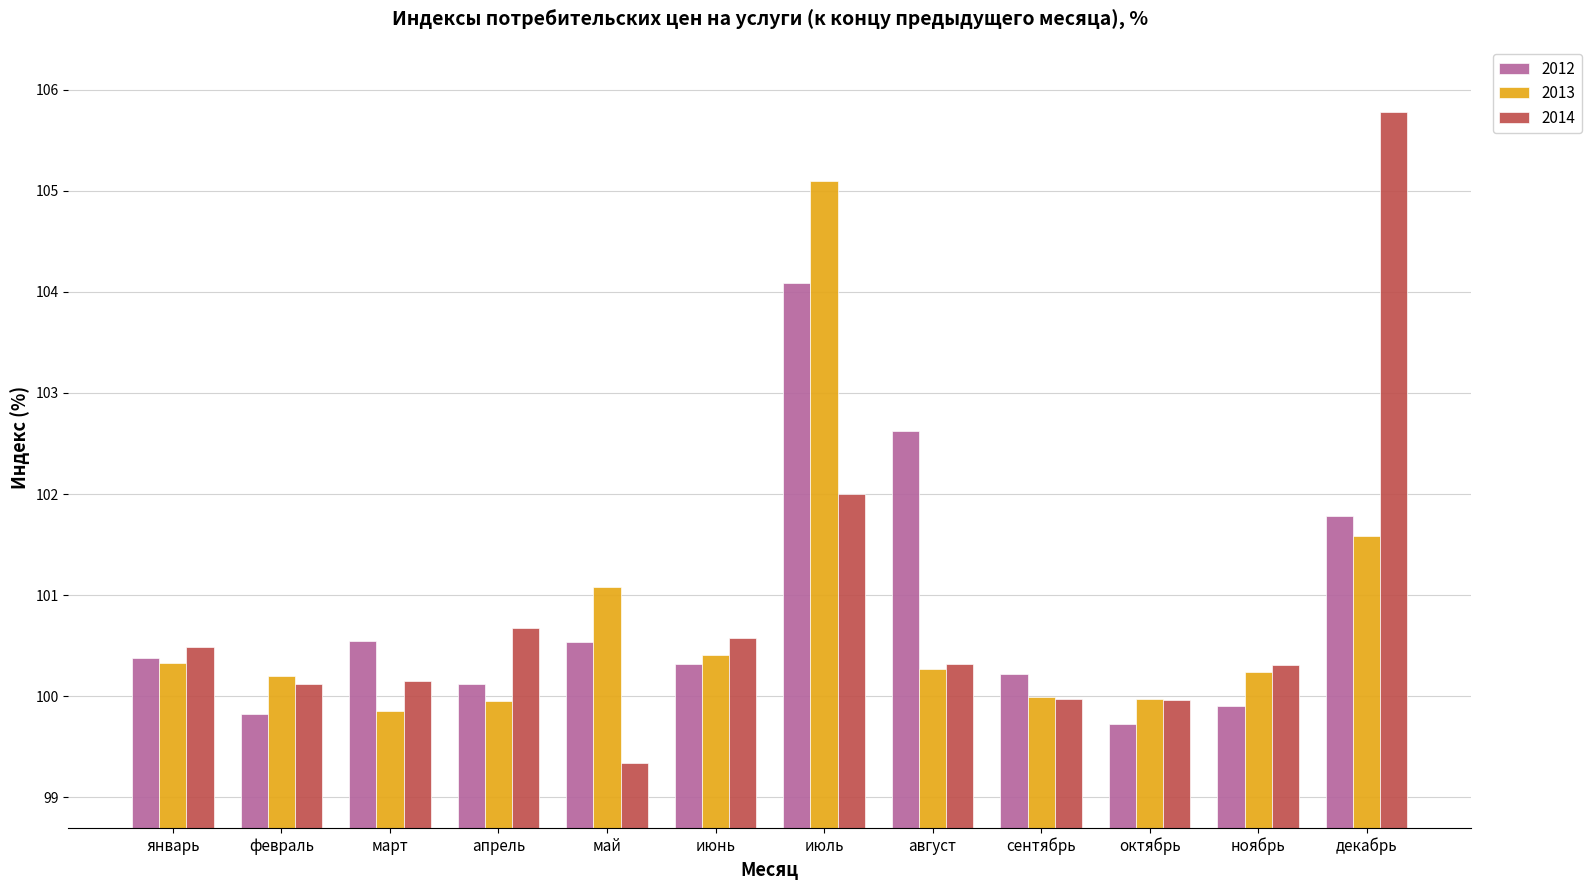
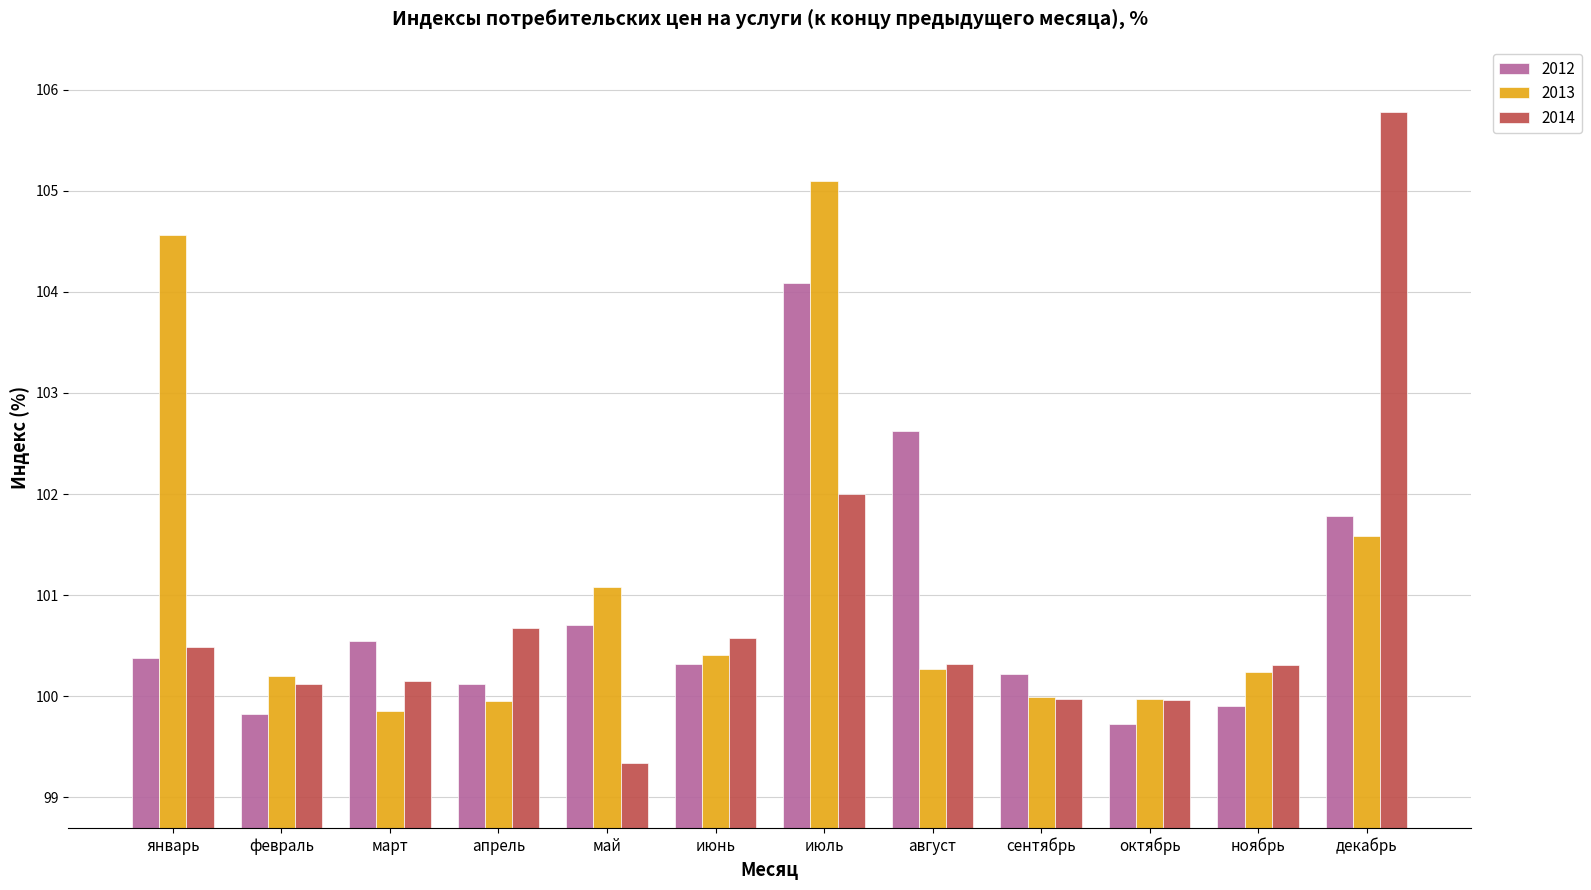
  {
    "2012": {
      "январь": 100.38,
      "февраль": 99.82,
      "март": 100.55,
      "апрель": 100.12,
-     "май": 100.54,
+     "май": 100.70,
      "июнь": 100.32,
      "июль": 104.09,
      "август": 102.62,
      "сентябрь": 100.22,
      "октябрь": 99.72,
      "ноябрь": 99.90,
      "декабрь": 101.78
    },
    "2013": {
-     "январь": 100.33,
+     "январь": 104.56,
      "февраль": 100.20,
      "март": 99.85,
      "апрель": 99.95,
      "май": 101.08,
      "июнь": 100.41,
      "июль": 105.10,
      "август": 100.27,
      "сентябрь": 99.99,
      "октябрь": 99.97,
      "ноябрь": 100.24,
      "декабрь": 101.58
    },
    "2014": {
      "январь": 100.49,
      "февраль": 100.12,
      "март": 100.15,
      "апрель": 100.67,
      "май": 99.34,
      "июнь": 100.58,
      "июль": 102.00,
      "август": 100.32,
      "сентябрь": 99.97,
      "октябрь": 99.96,
      "ноябрь": 100.31,
      "декабрь": 105.78
    }
  }
